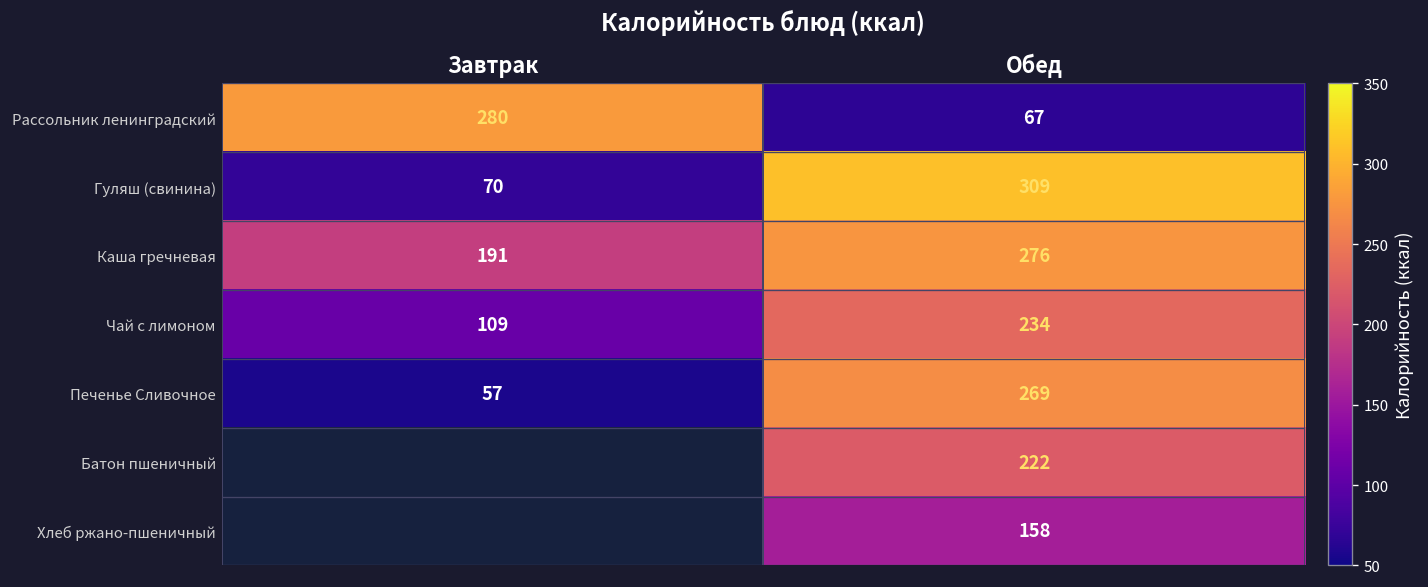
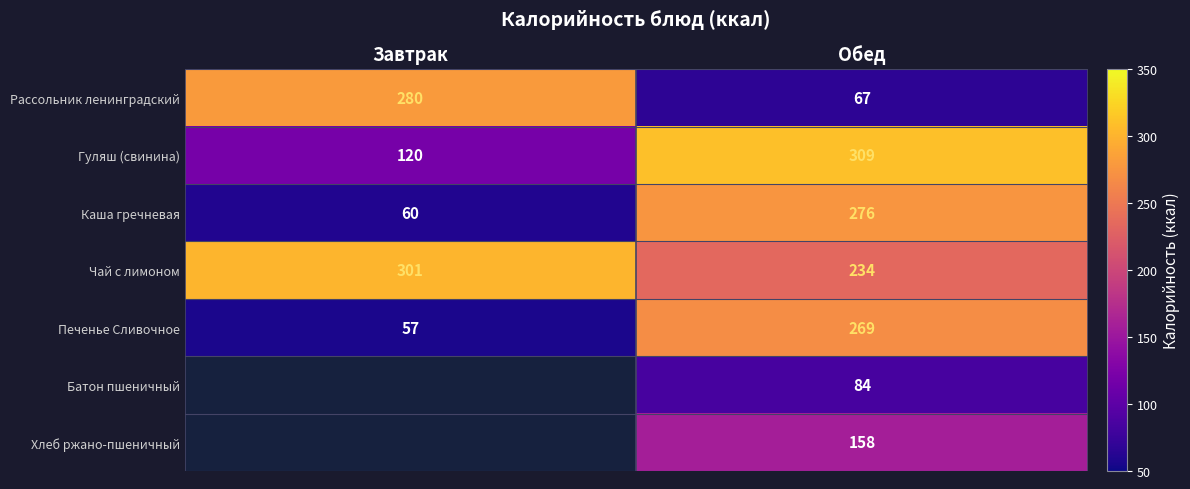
  {
    "Рассольник ленинградский": {
      "Завтрак": 280,
      "Обед": 67
    },
    "Гуляш (свинина)": {
-     "Завтрак": 70,
+     "Завтрак": 120,
      "Обед": 309
    },
    "Каша гречневая": {
-     "Завтрак": 191,
+     "Завтрак": 60,
      "Обед": 276
    },
    "Чай с лимоном": {
-     "Завтрак": 109,
+     "Завтрак": 301,
      "Обед": 234
    },
    "Печенье Сливочное": {
      "Завтрак": 57,
      "Обед": 269
    },
    "Батон пшеничный": {
-     "Обед": 222
+     "Обед": 84
    },
    "Хлеб ржано-пшеничный": {
      "Обед": 158
    }
  }
